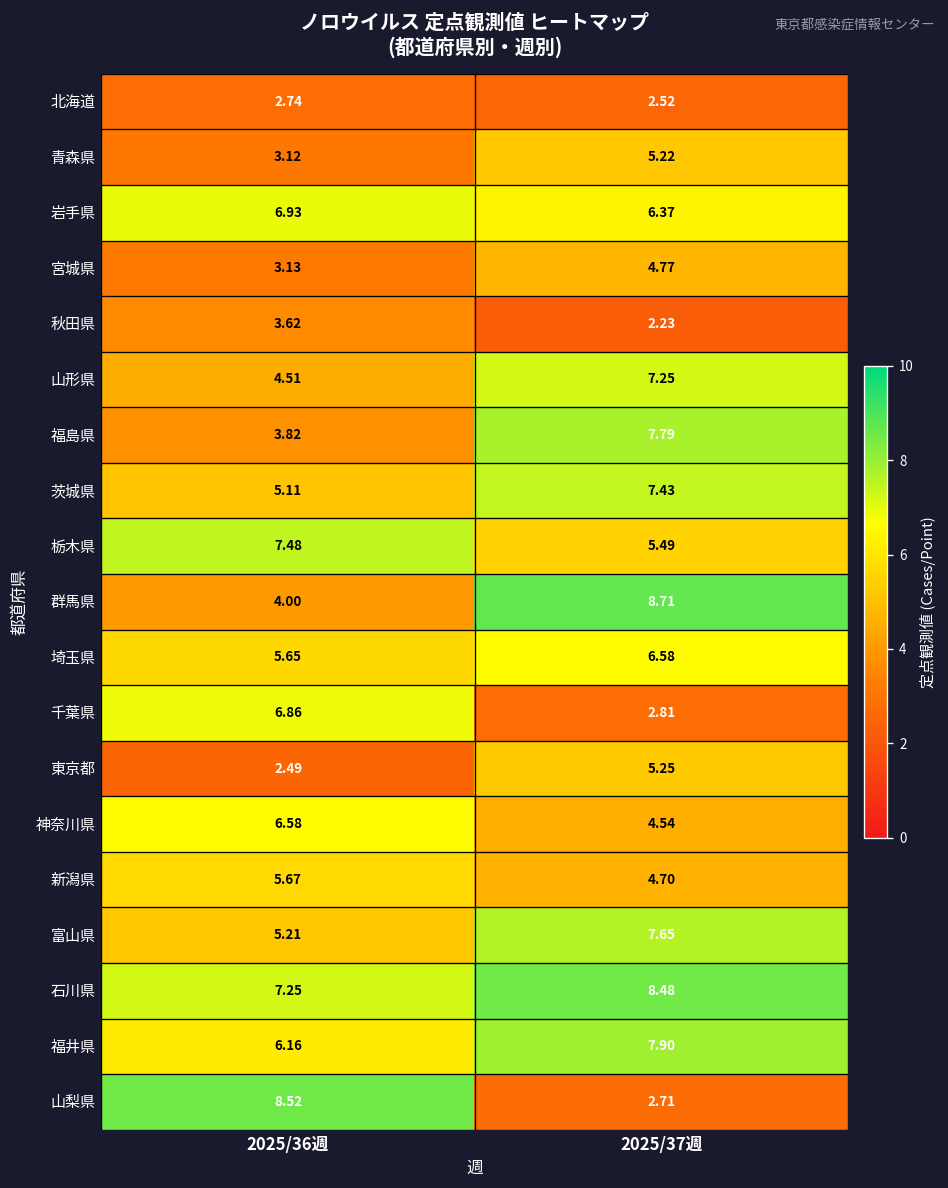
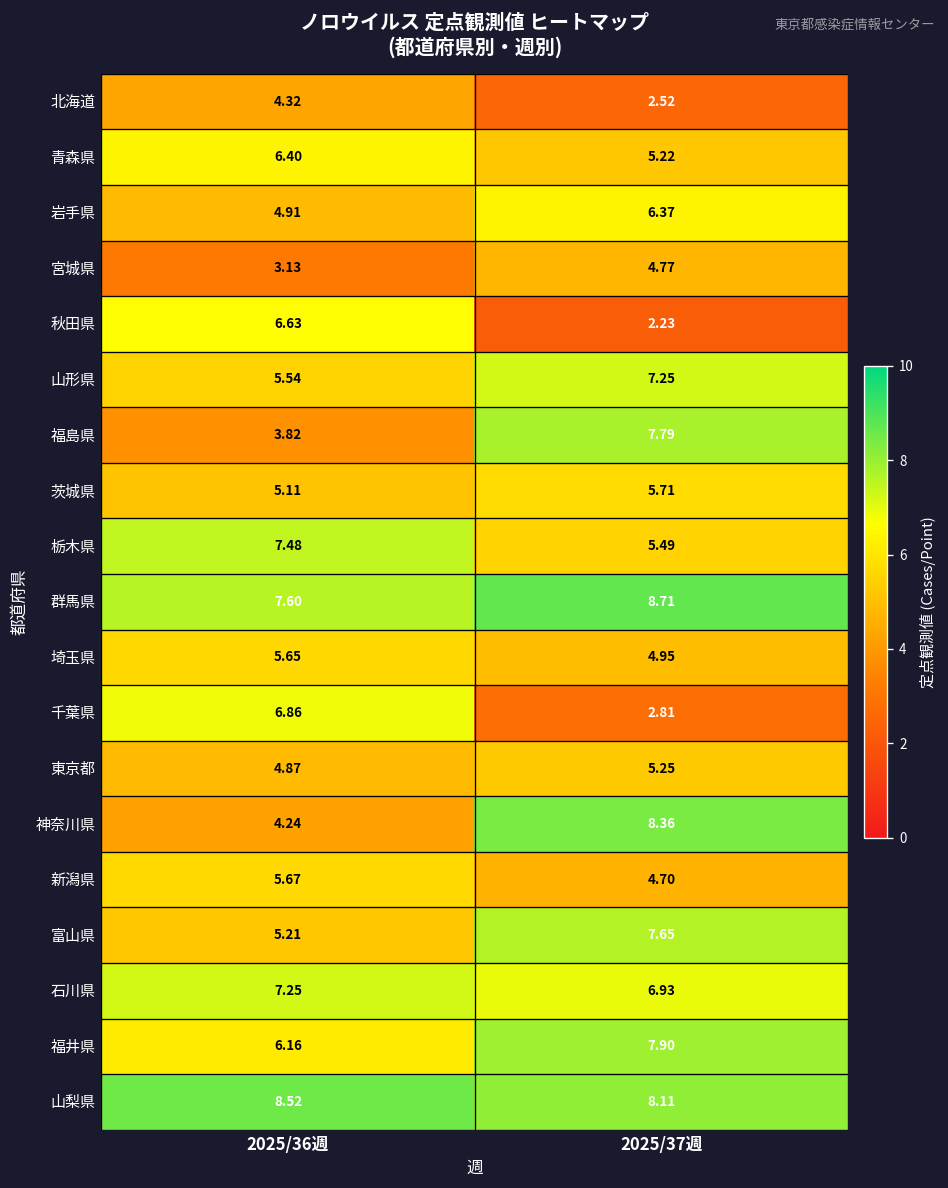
  {
    "北海道": {
-     "2025/36週": 2.74,
+     "2025/36週": 4.32,
      "2025/37週": 2.52
    },
    "青森県": {
-     "2025/36週": 3.12,
+     "2025/36週": 6.40,
      "2025/37週": 5.22
    },
    "岩手県": {
-     "2025/36週": 6.93,
+     "2025/36週": 4.91,
      "2025/37週": 6.37
    },
    "宮城県": {
      "2025/36週": 3.13,
      "2025/37週": 4.77
    },
    "秋田県": {
-     "2025/36週": 3.62,
+     "2025/36週": 6.63,
      "2025/37週": 2.23
    },
    "山形県": {
-     "2025/36週": 4.51,
+     "2025/36週": 5.54,
      "2025/37週": 7.25
    },
    "福島県": {
      "2025/36週": 3.82,
      "2025/37週": 7.79
    },
    "茨城県": {
      "2025/36週": 5.11,
-     "2025/37週": 7.43
+     "2025/37週": 5.71
    },
    "栃木県": {
      "2025/36週": 7.48,
      "2025/37週": 5.49
    },
    "群馬県": {
-     "2025/36週": 4.00,
+     "2025/36週": 7.60,
      "2025/37週": 8.71
    },
    "埼玉県": {
      "2025/36週": 5.65,
-     "2025/37週": 6.58
+     "2025/37週": 4.95
    },
    "千葉県": {
      "2025/36週": 6.86,
      "2025/37週": 2.81
    },
    "東京都": {
-     "2025/36週": 2.49,
+     "2025/36週": 4.87,
      "2025/37週": 5.25
    },
    "神奈川県": {
-     "2025/36週": 6.58,
-     "2025/37週": 4.54
+     "2025/36週": 4.24,
+     "2025/37週": 8.36
    },
    "新潟県": {
      "2025/36週": 5.67,
      "2025/37週": 4.70
    },
    "富山県": {
      "2025/36週": 5.21,
      "2025/37週": 7.65
    },
    "石川県": {
      "2025/36週": 7.25,
-     "2025/37週": 8.48
+     "2025/37週": 6.93
    },
    "福井県": {
      "2025/36週": 6.16,
      "2025/37週": 7.90
    },
    "山梨県": {
      "2025/36週": 8.52,
-     "2025/37週": 2.71
+     "2025/37週": 8.11
    }
  }
